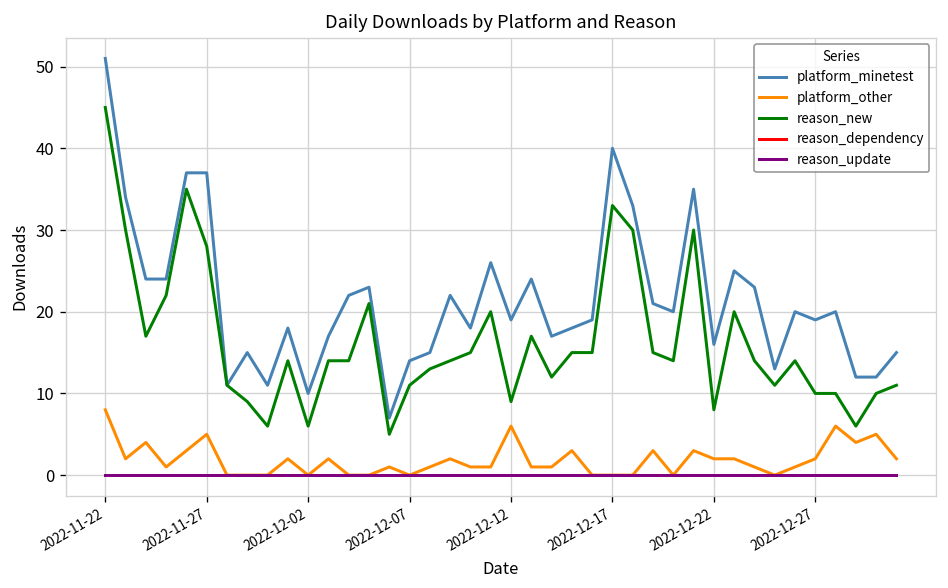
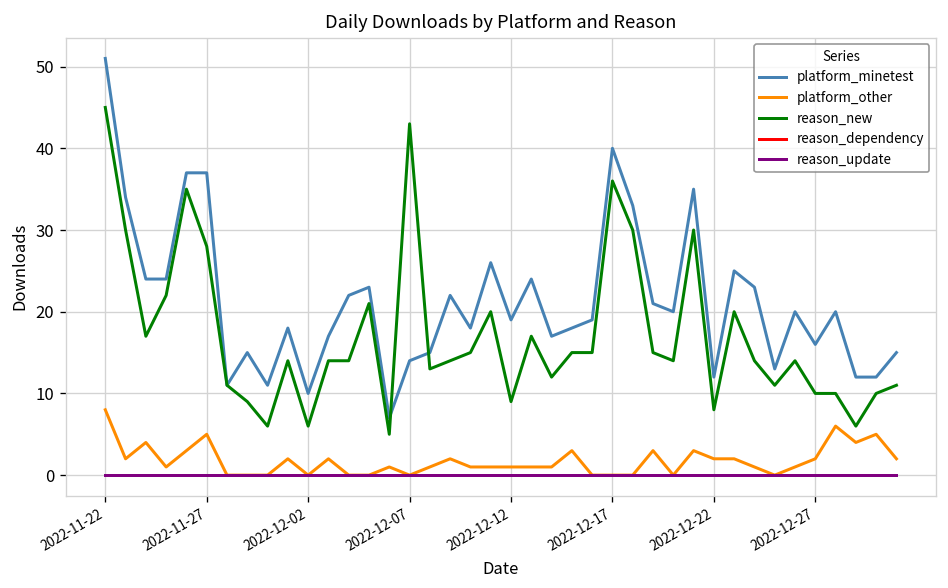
  {
    "platform_minetest": {
      "2022-11-22": 51,
      "2022-11-27": 37,
      "2022-12-02": 10,
      "2022-12-07": 14,
      "2022-12-12": 19,
      "2022-12-17": 40,
-     "2022-12-22": 16,
-     "2022-12-27": 19
+     "2022-12-22": 12,
+     "2022-12-27": 16
    },
    "platform_other": {
      "2022-11-22": 8,
      "2022-11-27": 5,
-     "2022-12-12": 6,
+     "2022-12-12": 1,
      "2022-12-22": 2,
      "2022-12-27": 2
    },
    "reason_new": {
      "2022-11-22": 45,
      "2022-11-27": 28,
      "2022-12-02": 6,
-     "2022-12-07": 11,
+     "2022-12-07": 43,
      "2022-12-12": 9,
-     "2022-12-17": 33,
+     "2022-12-17": 36,
      "2022-12-22": 8,
      "2022-12-27": 10
    },
    "reason_update": {
      "2022-11-22": 0,
      "2022-11-27": 0,
      "2022-12-12": 0,
      "2022-12-22": 0,
      "2022-12-27": 0
    }
  }
